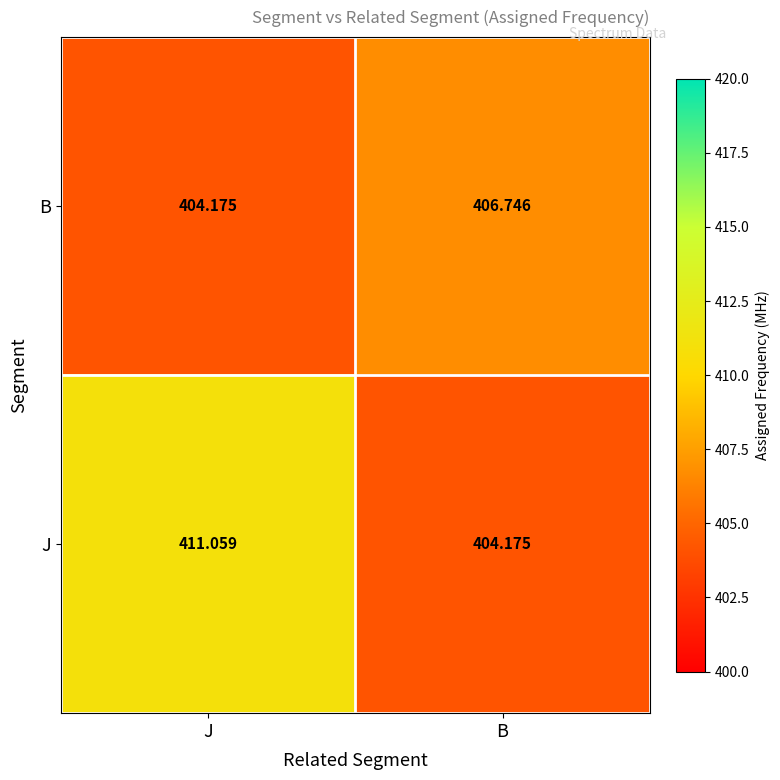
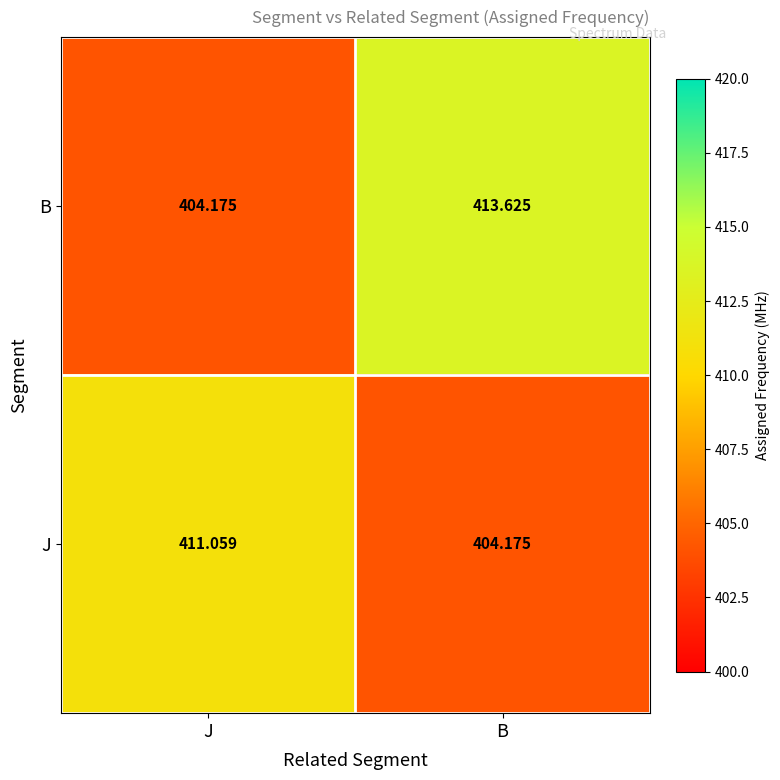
  {
    "B": {
      "J": 404.175,
-     "B": 406.746
+     "B": 413.625
    },
    "J": {
      "J": 411.059,
      "B": 404.175
    }
  }
